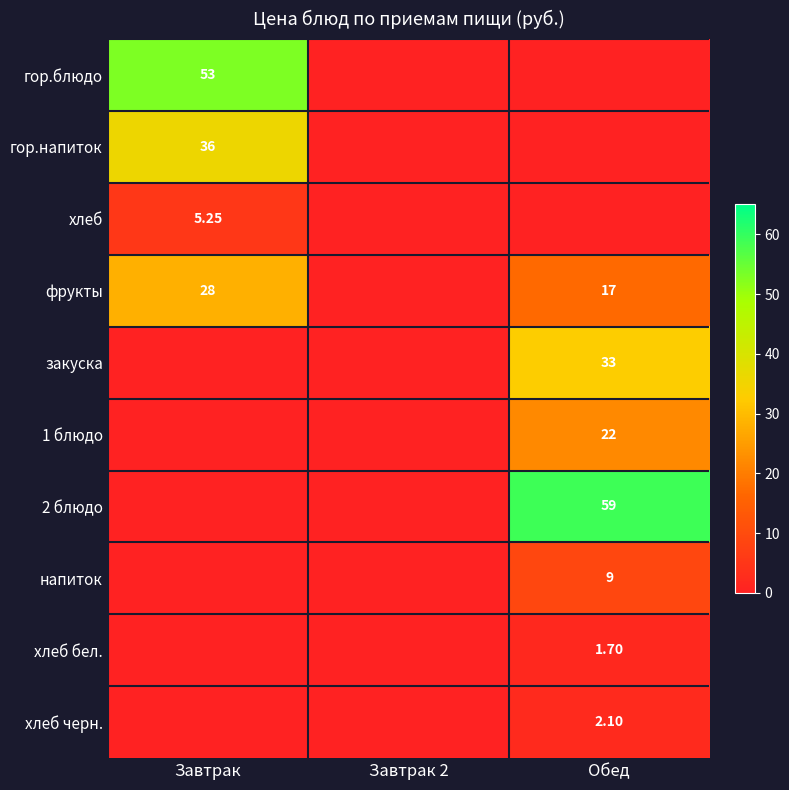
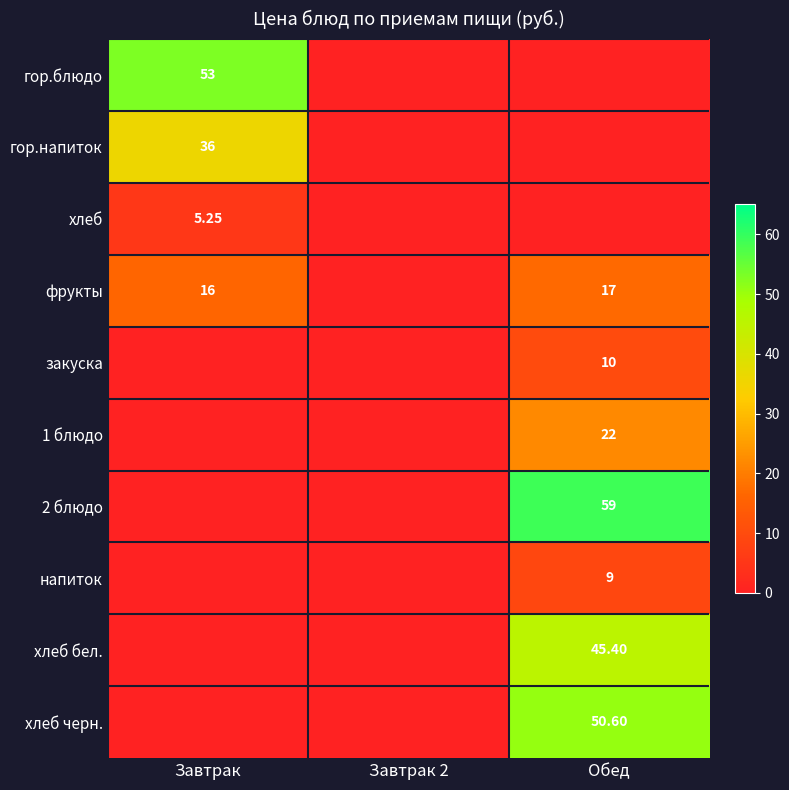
  {
    "гор.блюдо": {
      "Завтрак": 53
    },
    "гор.напиток": {
      "Завтрак": 36
    },
    "хлеб": {
      "Завтрак": 5.25
    },
    "фрукты": {
-     "Завтрак": 28,
+     "Завтрак": 16,
      "Обед": 17
    },
    "закуска": {
-     "Обед": 33
+     "Обед": 10
    },
    "1 блюдо": {
      "Обед": 22
    },
    "2 блюдо": {
      "Обед": 59
    },
    "напиток": {
      "Обед": 9
    },
    "хлеб бел.": {
-     "Обед": 1.70
+     "Обед": 45.40
    },
    "хлеб черн.": {
-     "Обед": 2.10
+     "Обед": 50.60
    }
  }
